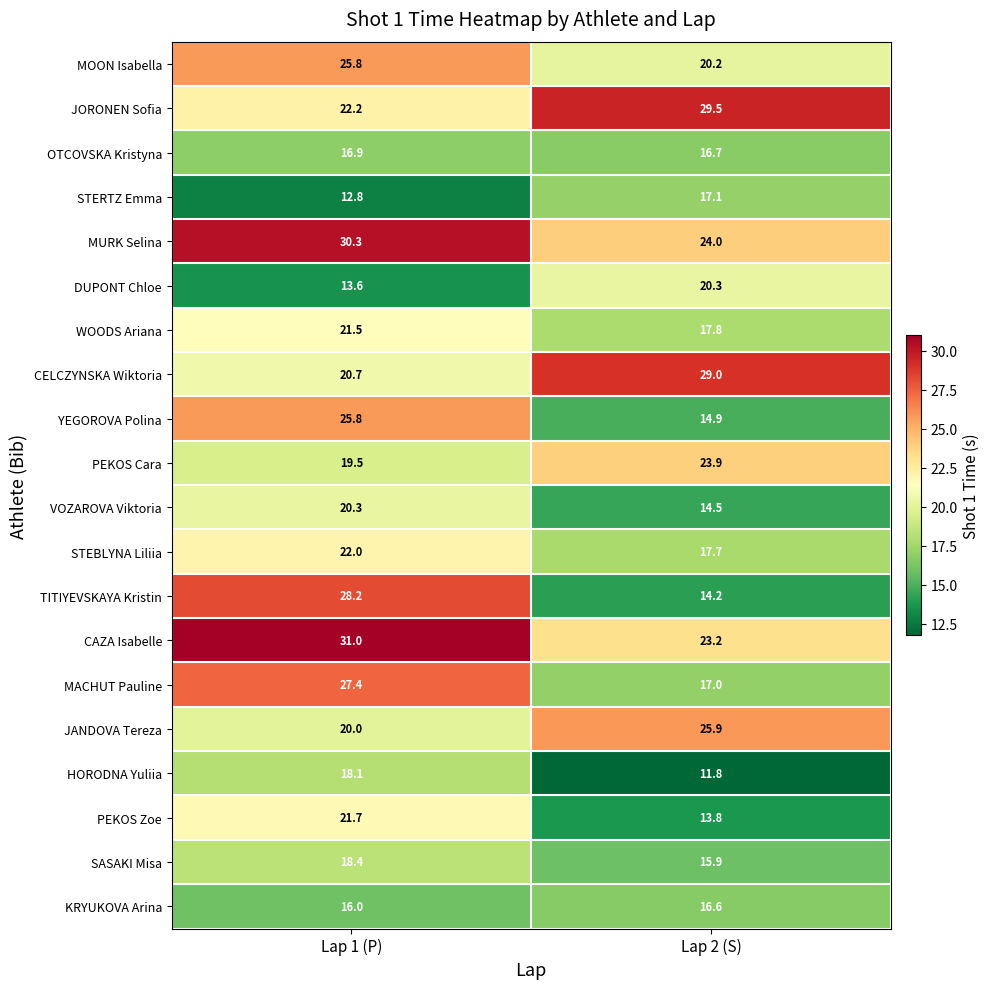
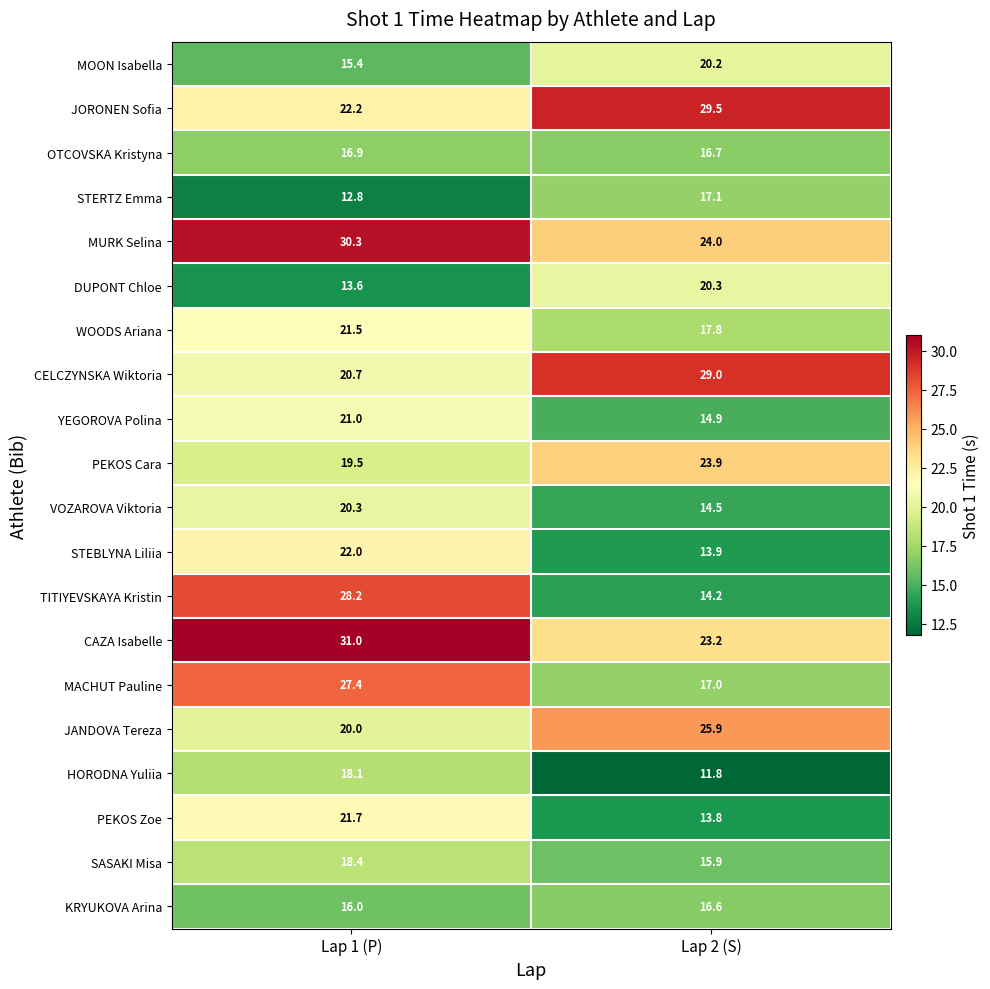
  {
    "MOON Isabella": {
-     "Lap 1 (P)": 25.8,
+     "Lap 1 (P)": 15.4,
      "Lap 2 (S)": 20.2
    },
    "JORONEN Sofia": {
      "Lap 1 (P)": 22.2,
      "Lap 2 (S)": 29.5
    },
    "OTCOVSKA Kristyna": {
      "Lap 1 (P)": 16.9,
      "Lap 2 (S)": 16.7
    },
    "STERTZ Emma": {
      "Lap 1 (P)": 12.8,
      "Lap 2 (S)": 17.1
    },
    "MURK Selina": {
      "Lap 1 (P)": 30.3,
      "Lap 2 (S)": 24.0
    },
    "DUPONT Chloe": {
      "Lap 1 (P)": 13.6,
      "Lap 2 (S)": 20.3
    },
    "WOODS Ariana": {
      "Lap 1 (P)": 21.5,
      "Lap 2 (S)": 17.8
    },
    "CELCZYNSKA Wiktoria": {
      "Lap 1 (P)": 20.7,
      "Lap 2 (S)": 29.0
    },
    "YEGOROVA Polina": {
-     "Lap 1 (P)": 25.8,
+     "Lap 1 (P)": 21.0,
      "Lap 2 (S)": 14.9
    },
    "PEKOS Cara": {
      "Lap 1 (P)": 19.5,
      "Lap 2 (S)": 23.9
    },
    "VOZAROVA Viktoria": {
      "Lap 1 (P)": 20.3,
      "Lap 2 (S)": 14.5
    },
    "STEBLYNA Liliia": {
      "Lap 1 (P)": 22.0,
-     "Lap 2 (S)": 17.7
+     "Lap 2 (S)": 13.9
    },
    "TITIYEVSKAYA Kristin": {
      "Lap 1 (P)": 28.2,
      "Lap 2 (S)": 14.2
    },
    "CAZA Isabelle": {
      "Lap 1 (P)": 31.0,
      "Lap 2 (S)": 23.2
    },
    "MACHUT Pauline": {
      "Lap 1 (P)": 27.4,
      "Lap 2 (S)": 17.0
    },
    "JANDOVA Tereza": {
      "Lap 1 (P)": 20.0,
      "Lap 2 (S)": 25.9
    },
    "HORODNA Yuliia": {
      "Lap 1 (P)": 18.1,
      "Lap 2 (S)": 11.8
    },
    "PEKOS Zoe": {
      "Lap 1 (P)": 21.7,
      "Lap 2 (S)": 13.8
    },
    "SASAKI Misa": {
      "Lap 1 (P)": 18.4,
      "Lap 2 (S)": 15.9
    },
    "KRYUKOVA Arina": {
      "Lap 1 (P)": 16.0,
      "Lap 2 (S)": 16.6
    }
  }
